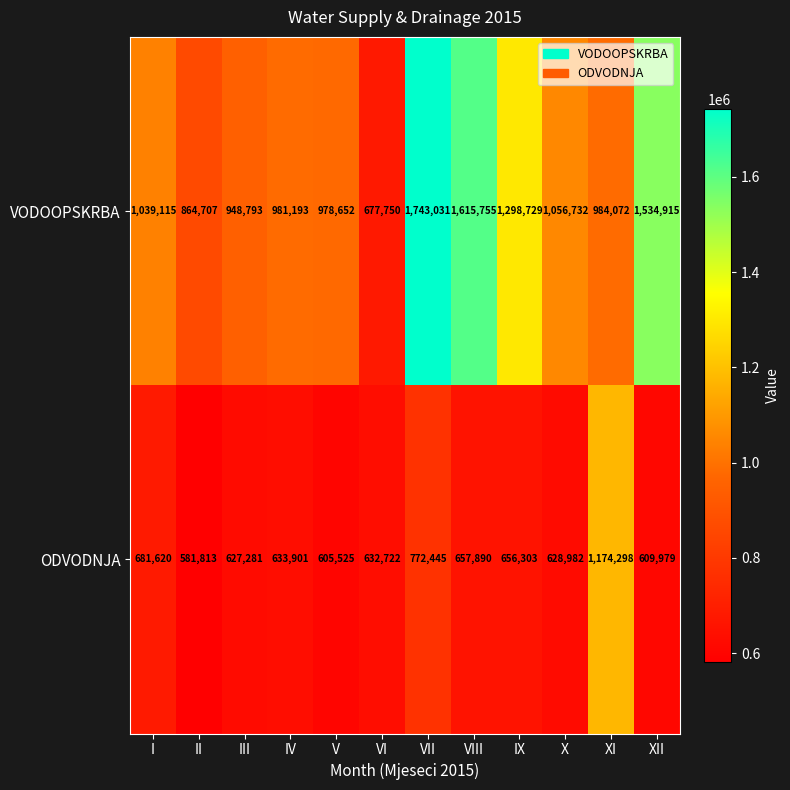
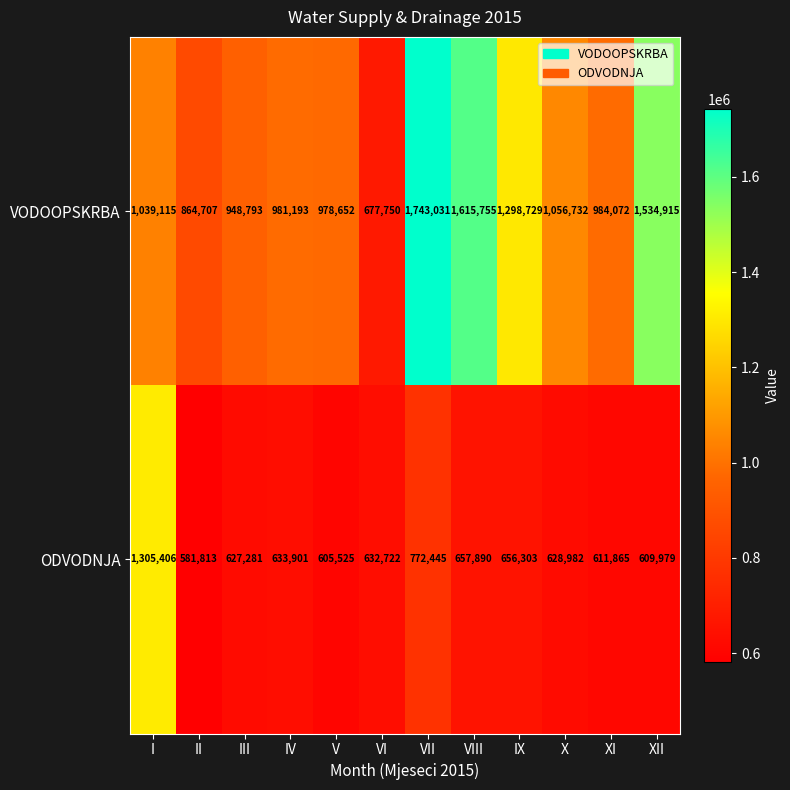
  {
    "VODOOPSKRBA": {
      "I": "1,039,115",
      "II": "864,707",
      "III": "948,793",
      "IV": "981,193",
      "V": "978,652",
      "VI": "677,750",
      "VII": "1,743,031",
      "VIII": "1,615,755",
      "IX": "1,298,729",
      "X": "1,056,732",
      "XI": "984,072",
      "XII": "1,534,915"
    },
    "ODVODNJA": {
-     "I": "681,620",
+     "I": "1,305,406",
      "II": "581,813",
      "III": "627,281",
      "IV": "633,901",
      "V": "605,525",
      "VI": "632,722",
      "VII": "772,445",
      "VIII": "657,890",
      "IX": "656,303",
      "X": "628,982",
-     "XI": "1,174,298",
+     "XI": "611,865",
      "XII": "609,979"
    }
  }
